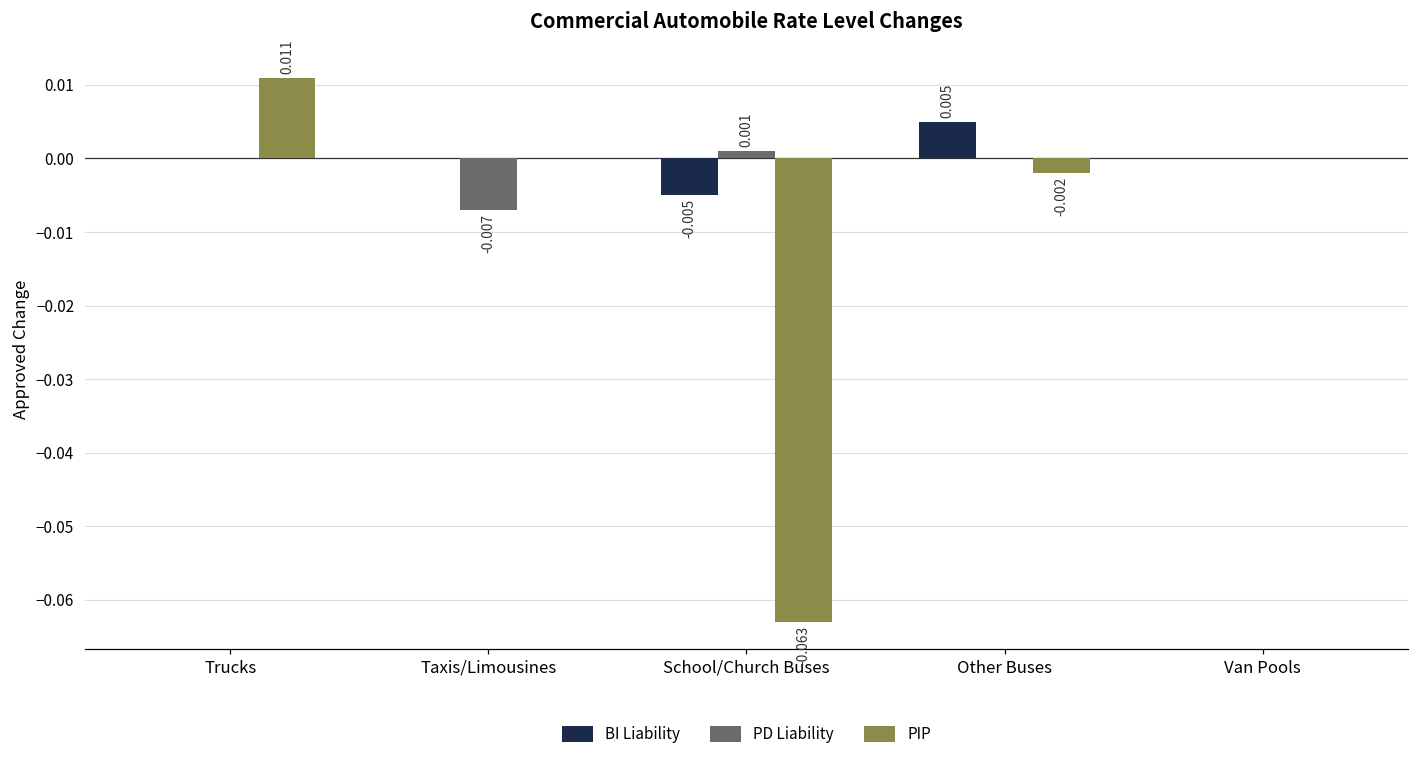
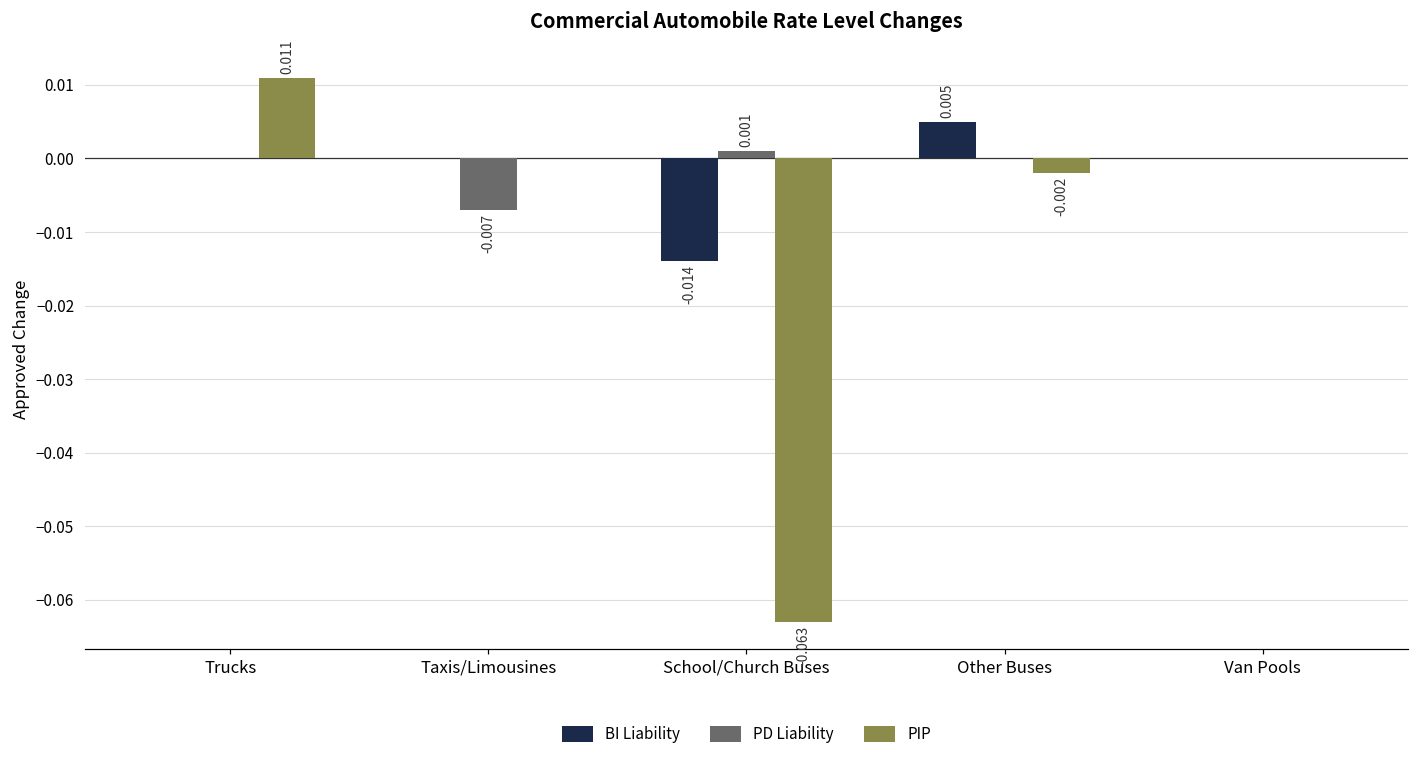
  {
    "BI Liability": {
-     "School/Church Buses": -0.005,
+     "School/Church Buses": -0.014,
      "Other Buses": 0.005
    }
  }
